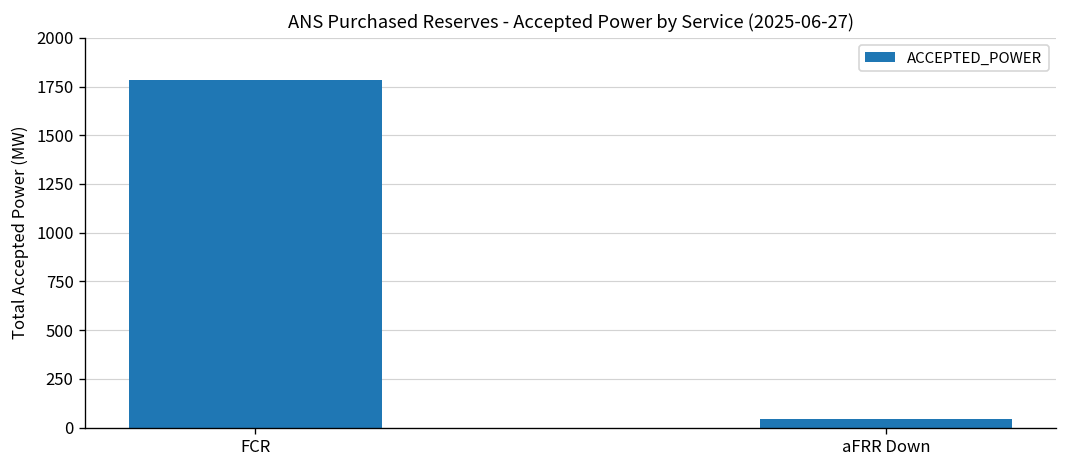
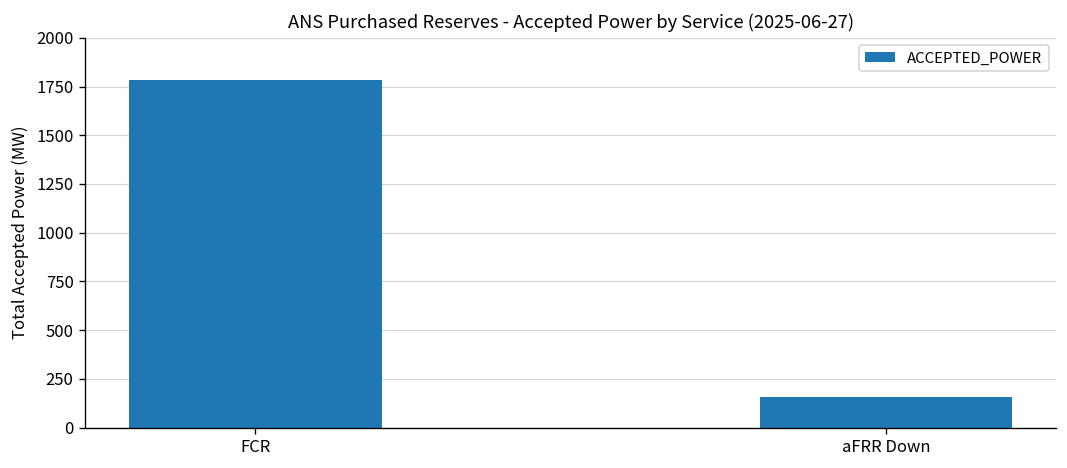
  {
    "FCR": 1780,
-   "aFRR Down": 50
+   "aFRR Down": 160
  }
